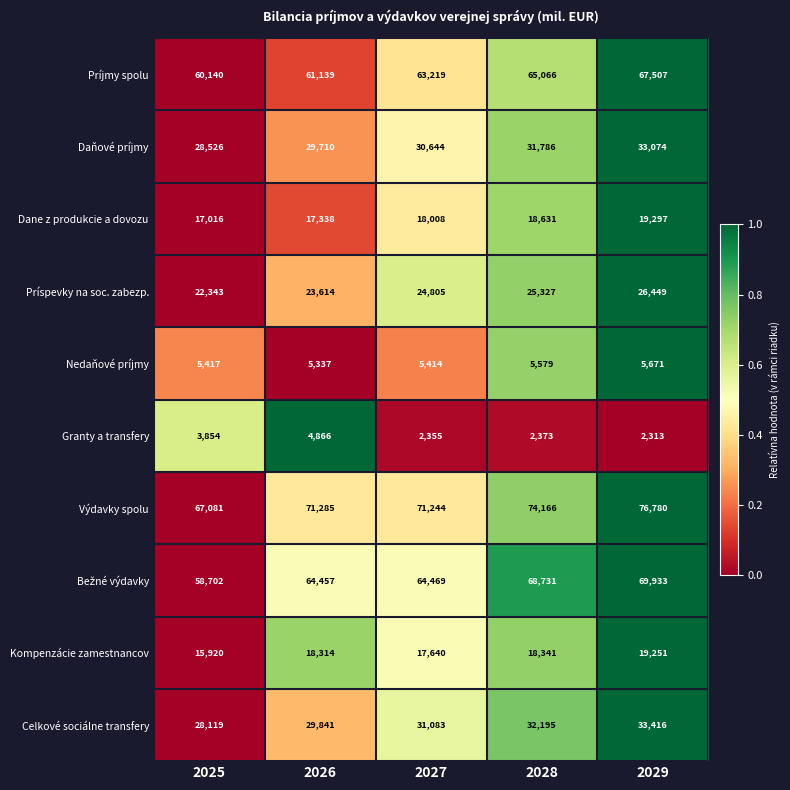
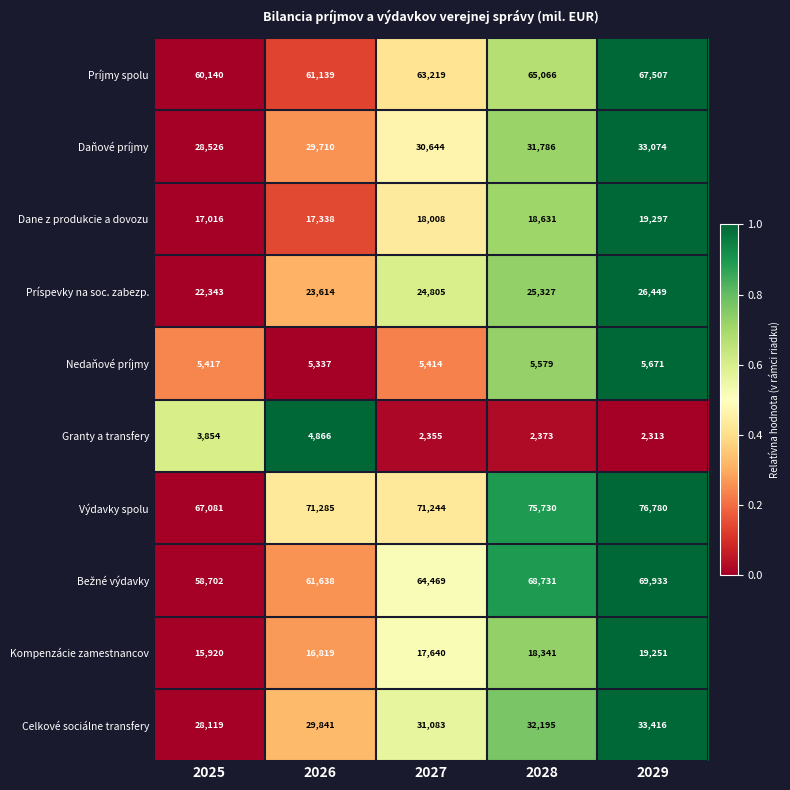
  {
    "Príjmy spolu": {
      "2025": "60,140",
      "2026": "61,139",
      "2027": "63,219",
      "2028": "65,066",
      "2029": "67,507"
    },
    "Daňové príjmy": {
      "2025": "28,526",
      "2026": "29,710",
      "2027": "30,644",
      "2028": "31,786",
      "2029": "33,074"
    },
    "Dane z produkcie a dovozu": {
      "2025": "17,016",
      "2026": "17,338",
      "2027": "18,008",
      "2028": "18,631",
      "2029": "19,297"
    },
    "Príspevky na soc. zabezp.": {
      "2025": "22,343",
      "2026": "23,614",
      "2027": "24,805",
      "2028": "25,327",
      "2029": "26,449"
    },
    "Nedaňové príjmy": {
      "2025": "5,417",
      "2026": "5,337",
      "2027": "5,414",
      "2028": "5,579",
      "2029": "5,671"
    },
    "Granty a transfery": {
      "2025": "3,854",
      "2026": "4,866",
      "2027": "2,355",
      "2028": "2,373",
      "2029": "2,313"
    },
    "Výdavky spolu": {
      "2025": "67,081",
      "2026": "71,285",
      "2027": "71,244",
-     "2028": "74,166",
+     "2028": "75,730",
      "2029": "76,780"
    },
    "Bežné výdavky": {
      "2025": "58,702",
-     "2026": "64,457",
+     "2026": "61,638",
      "2027": "64,469",
      "2028": "68,731",
      "2029": "69,933"
    },
    "Kompenzácie zamestnancov": {
      "2025": "15,920",
-     "2026": "18,314",
+     "2026": "16,819",
      "2027": "17,640",
      "2028": "18,341",
      "2029": "19,251"
    },
    "Celkové sociálne transfery": {
      "2025": "28,119",
      "2026": "29,841",
      "2027": "31,083",
      "2028": "32,195",
      "2029": "33,416"
    }
  }
